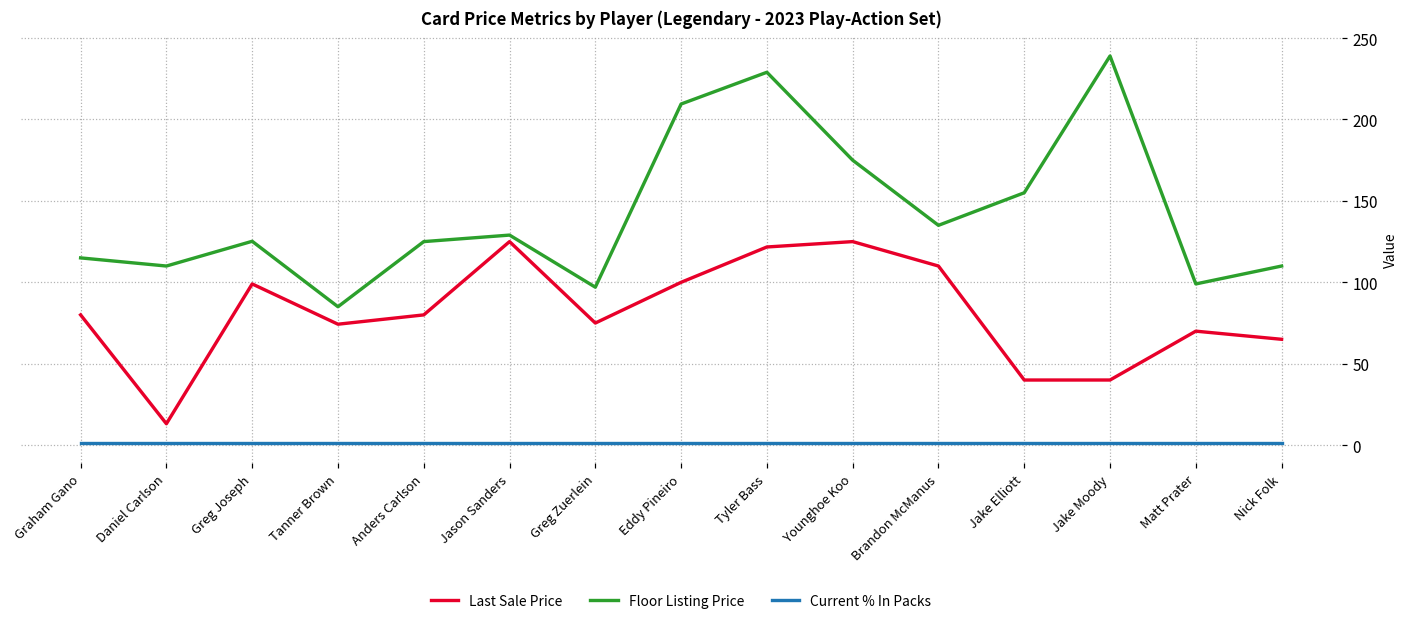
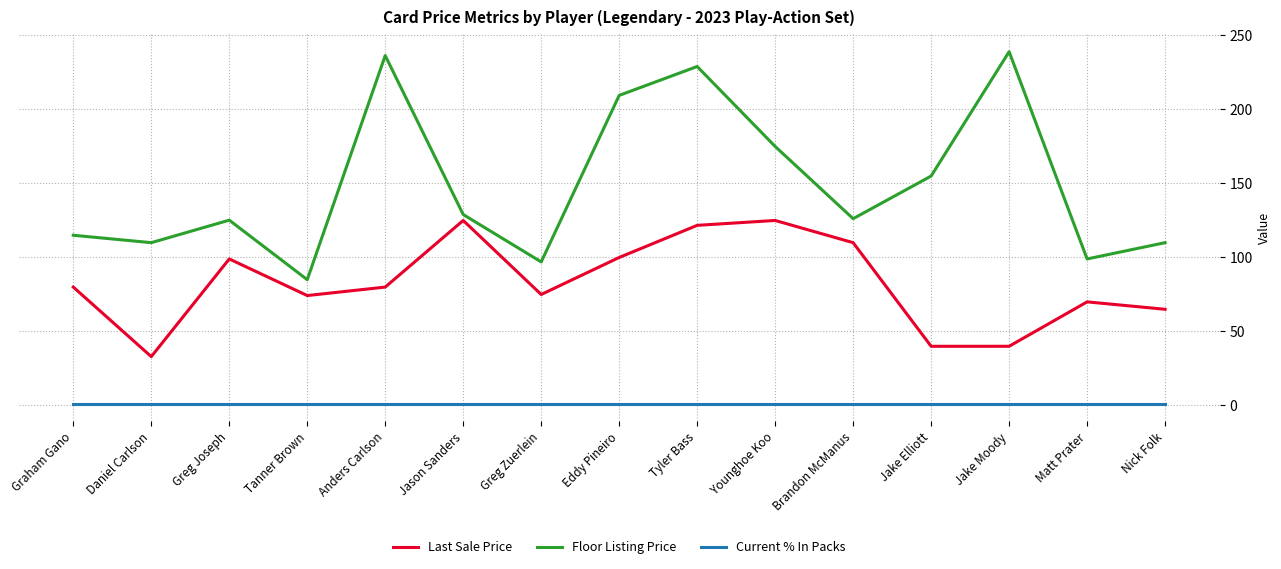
  {
    "Last Sale Price": {
      "Graham Gano": 80,
-     "Daniel Carlson": 13,
+     "Daniel Carlson": 33,
      "Greg Joseph": 99,
      "Tanner Brown": 74,
      "Anders Carlson": 80,
      "Jason Sanders": 125,
      "Greg Zuerlein": 75,
      "Eddy Pineiro": 100,
      "Tyler Bass": 122,
      "Younghoe Koo": 125,
      "Brandon McManus": 110,
      "Jake Elliott": 40,
      "Jake Moody": 40,
      "Matt Prater": 70,
      "Nick Folk": 65
    },
    "Floor Listing Price": {
      "Graham Gano": 115,
      "Daniel Carlson": 110,
      "Greg Joseph": 125,
      "Tanner Brown": 85,
-     "Anders Carlson": 125,
+     "Anders Carlson": 236,
      "Jason Sanders": 129,
      "Greg Zuerlein": 97,
      "Eddy Pineiro": 210,
      "Tyler Bass": 229,
      "Younghoe Koo": 175,
-     "Brandon McManus": 135,
+     "Brandon McManus": 126,
      "Jake Elliott": 155,
      "Jake Moody": 239,
      "Matt Prater": 99,
      "Nick Folk": 110
    },
    "Current % In Packs": {
      "Graham Gano": 1,
      "Daniel Carlson": 1,
      "Greg Joseph": 1,
      "Tanner Brown": 1,
      "Anders Carlson": 1,
      "Jason Sanders": 1,
      "Greg Zuerlein": 1,
      "Eddy Pineiro": 1,
      "Tyler Bass": 1,
      "Younghoe Koo": 1,
      "Brandon McManus": 1,
      "Jake Elliott": 1,
      "Jake Moody": 1,
      "Matt Prater": 1,
      "Nick Folk": 1
    }
  }
